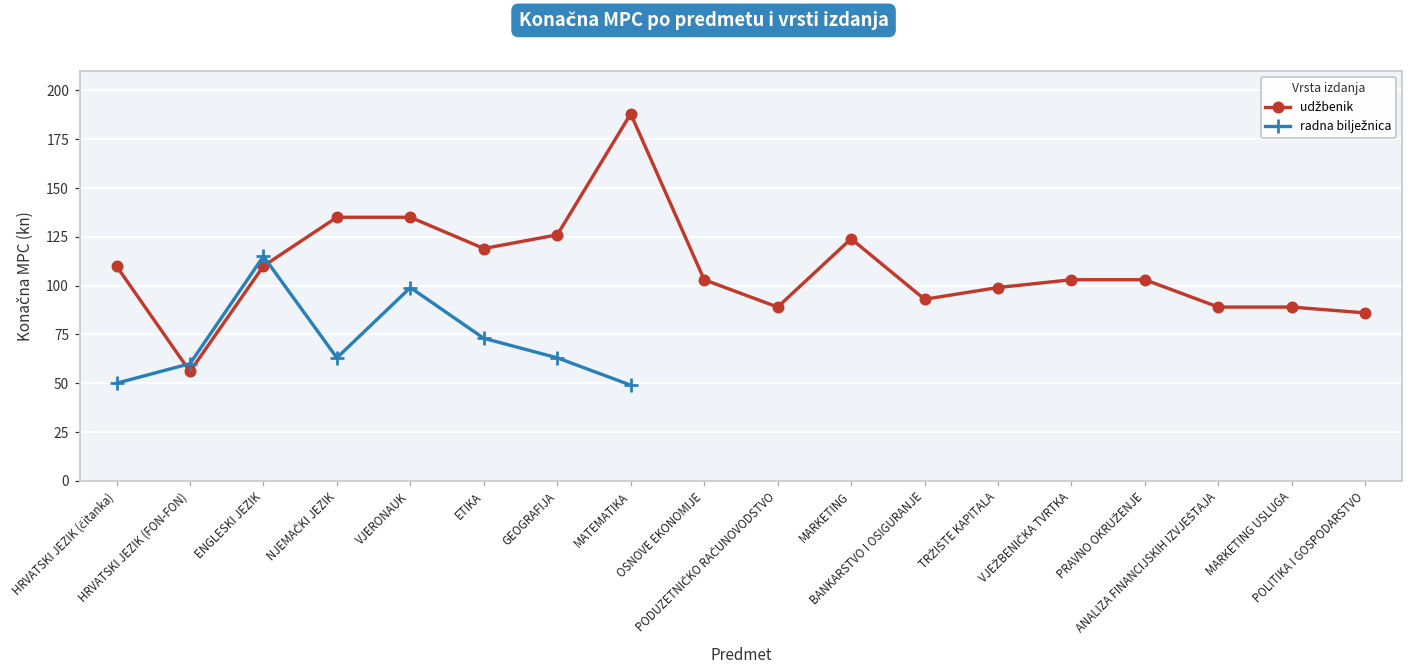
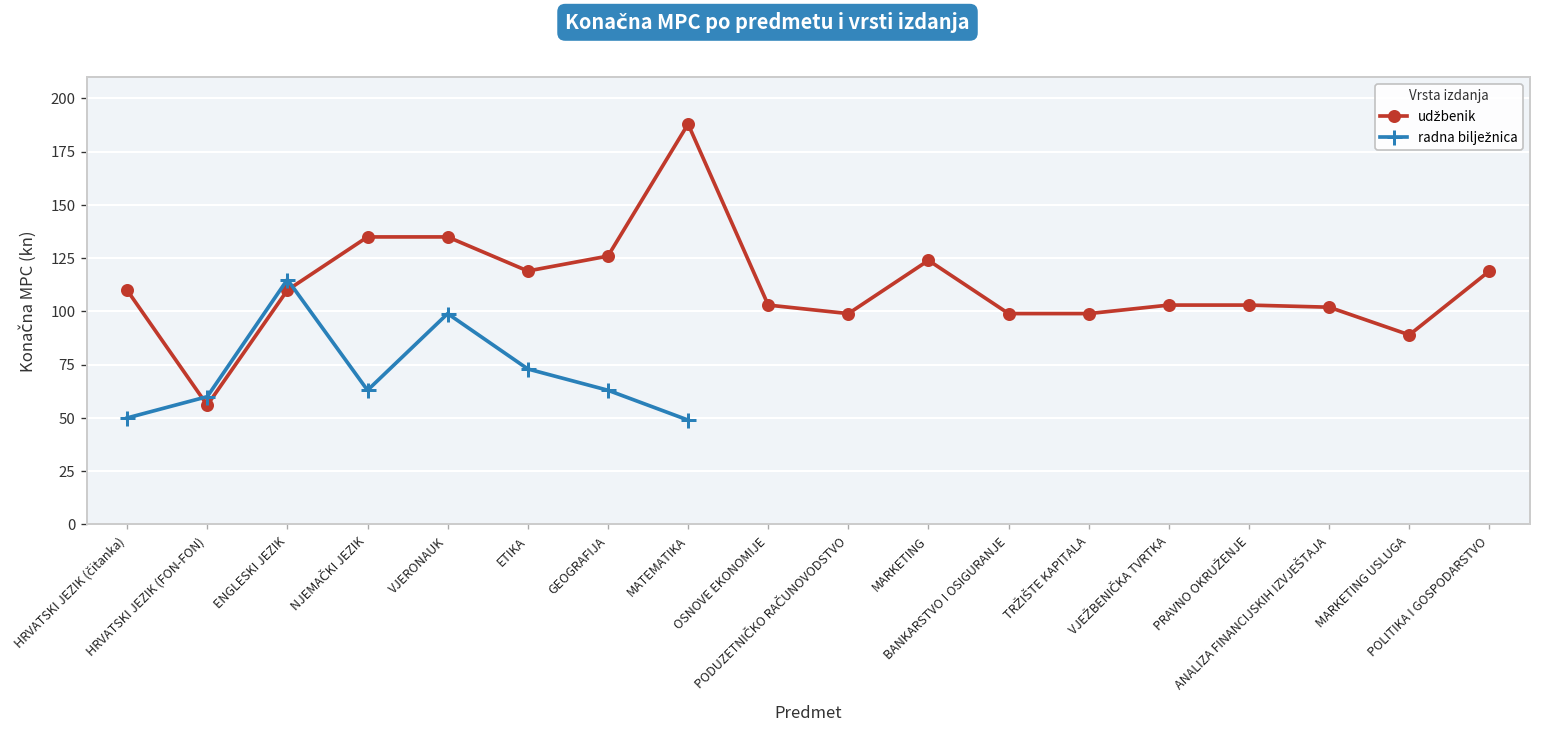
  {
    "udžbenik": {
      "HRVATSKI JEZIK (čitanka)": 110,
      "HRVATSKI JEZIK (FON-FON)": 56,
      "ENGLESKI JEZIK": 110,
      "NJEMAČKI JEZIK": 135,
      "VJERONAUK": 135,
      "ETIKA": 119,
      "GEOGRAFIJA": 126,
      "MATEMATIKA": 188,
      "OSNOVE EKONOMIJE": 103,
-     "PODUZETNIČKO RAČUNOVODSTVO": 89,
+     "PODUZETNIČKO RAČUNOVODSTVO": 99,
      "MARKETING": 124,
-     "BANKARSTVO I OSIGURANJE": 93,
+     "BANKARSTVO I OSIGURANJE": 99,
      "TRŽIŠTE KAPITALA": 99,
      "VJEŽBENIČKA TVRTKA": 103,
      "PRAVNO OKRUŽENJE": 103,
-     "ANALIZA FINANCIJSKIH IZVJEŠTAJA": 89,
+     "ANALIZA FINANCIJSKIH IZVJEŠTAJA": 102,
      "MARKETING USLUGA": 89,
-     "POLITIKA I GOSPODARSTVO": 86
+     "POLITIKA I GOSPODARSTVO": 119
    },
    "radna bilježnica": {
      "HRVATSKI JEZIK (čitanka)": 50,
      "HRVATSKI JEZIK (FON-FON)": 60,
      "ENGLESKI JEZIK": 115,
      "NJEMAČKI JEZIK": 63,
      "VJERONAUK": 99,
      "ETIKA": 73,
      "GEOGRAFIJA": 63,
      "MATEMATIKA": 49
    }
  }
